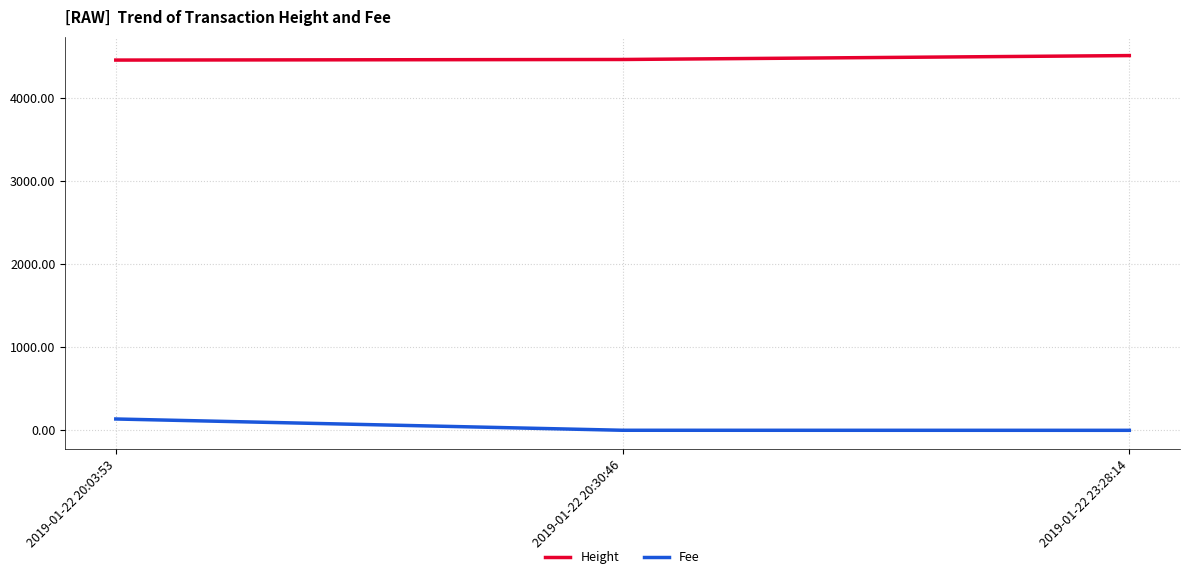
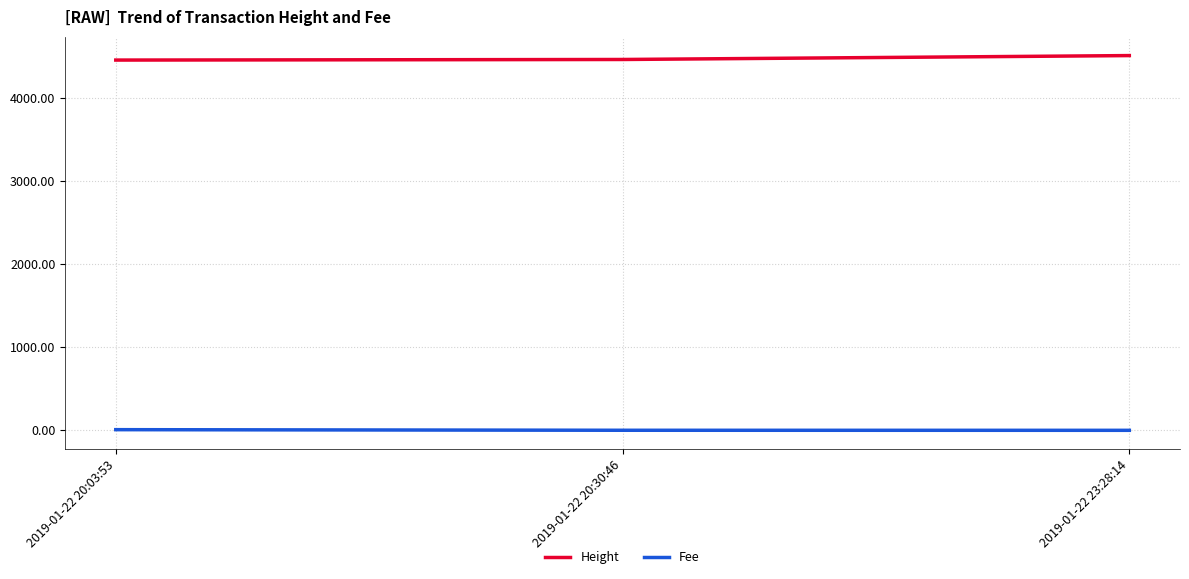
  {
    "Height": {
      "2019-01-22 20:03:53": 4500,
      "2019-01-22 20:30:46": 4500,
      "2019-01-22 23:28:14": 4500
    },
    "Fee": {
-     "2019-01-22 20:03:53": 100,
+     "2019-01-22 20:03:53": 0,
      "2019-01-22 20:30:46": 0,
      "2019-01-22 23:28:14": 0
    }
  }
